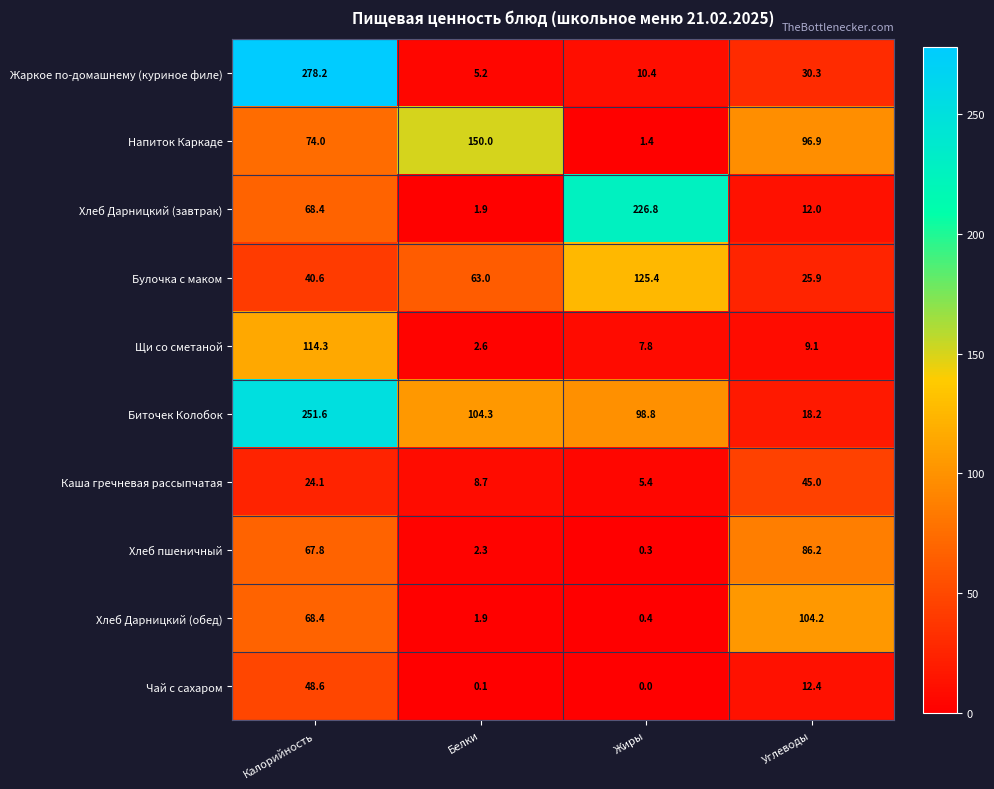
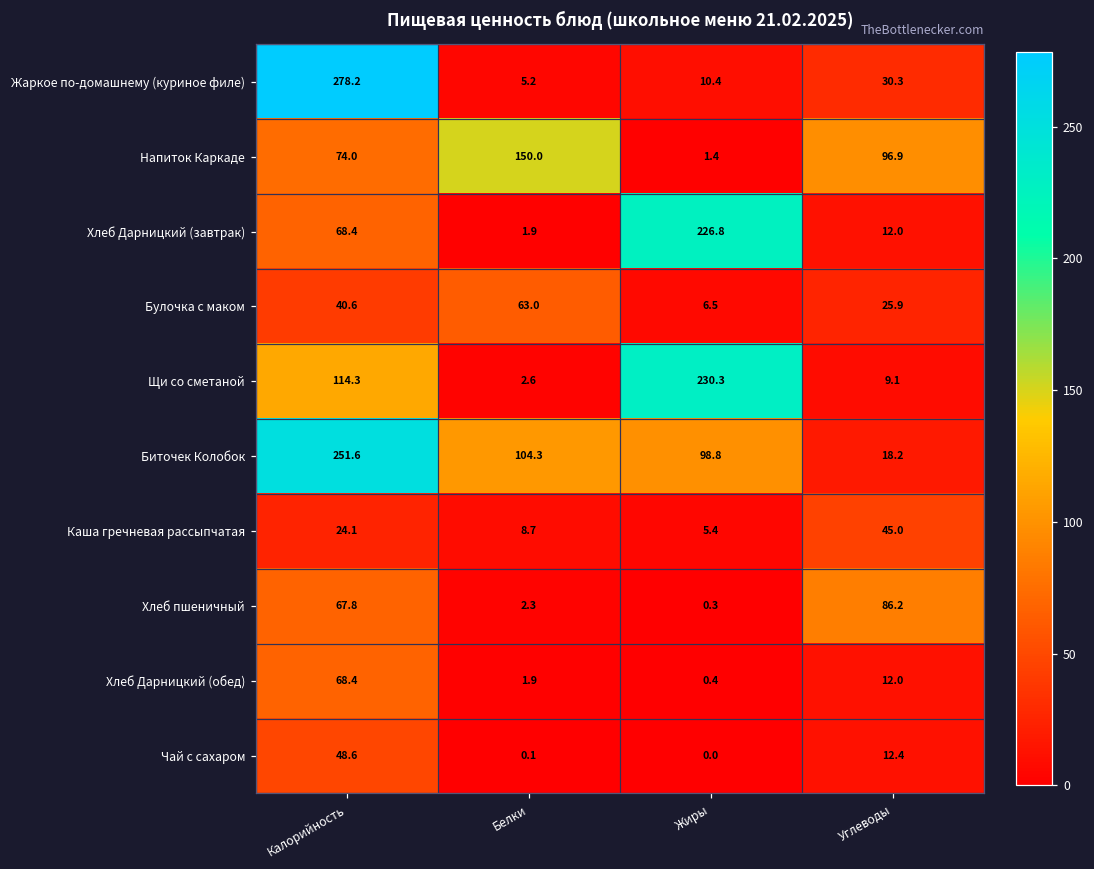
  {
    "Жаркое по-домашнему (куриное филе)": {
      "Калорийность": 278.2,
      "Белки": 5.2,
      "Жиры": 10.4,
      "Углеводы": 30.3
    },
    "Напиток Каркаде": {
      "Калорийность": 74.0,
      "Белки": 150.0,
      "Жиры": 1.4,
      "Углеводы": 96.9
    },
    "Хлеб Дарницкий (завтрак)": {
      "Калорийность": 68.4,
      "Белки": 1.9,
      "Жиры": 226.8,
      "Углеводы": 12.0
    },
    "Булочка с маком": {
      "Калорийность": 40.6,
      "Белки": 63.0,
-     "Жиры": 125.4,
+     "Жиры": 6.5,
      "Углеводы": 25.9
    },
    "Щи со сметаной": {
      "Калорийность": 114.3,
      "Белки": 2.6,
-     "Жиры": 7.8,
+     "Жиры": 230.3,
      "Углеводы": 9.1
    },
    "Биточек Колобок": {
      "Калорийность": 251.6,
      "Белки": 104.3,
      "Жиры": 98.8,
      "Углеводы": 18.2
    },
    "Каша гречневая рассыпчатая": {
      "Калорийность": 24.1,
      "Белки": 8.7,
      "Жиры": 5.4,
      "Углеводы": 45.0
    },
    "Хлеб пшеничный": {
      "Калорийность": 67.8,
      "Белки": 2.3,
      "Жиры": 0.3,
      "Углеводы": 86.2
    },
    "Хлеб Дарницкий (обед)": {
      "Калорийность": 68.4,
      "Белки": 1.9,
      "Жиры": 0.4,
-     "Углеводы": 104.2
+     "Углеводы": 12.0
    },
    "Чай с сахаром": {
      "Калорийность": 48.6,
      "Белки": 0.1,
      "Жиры": 0.0,
      "Углеводы": 12.4
    }
  }
